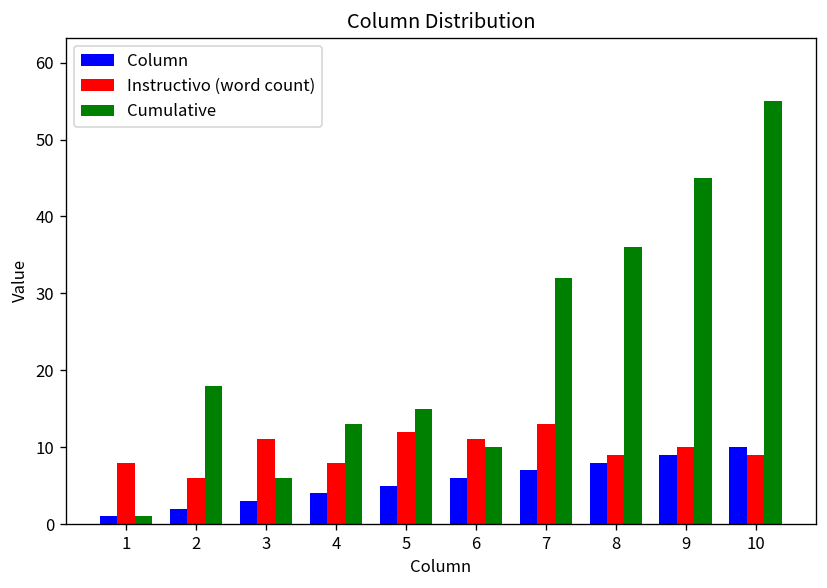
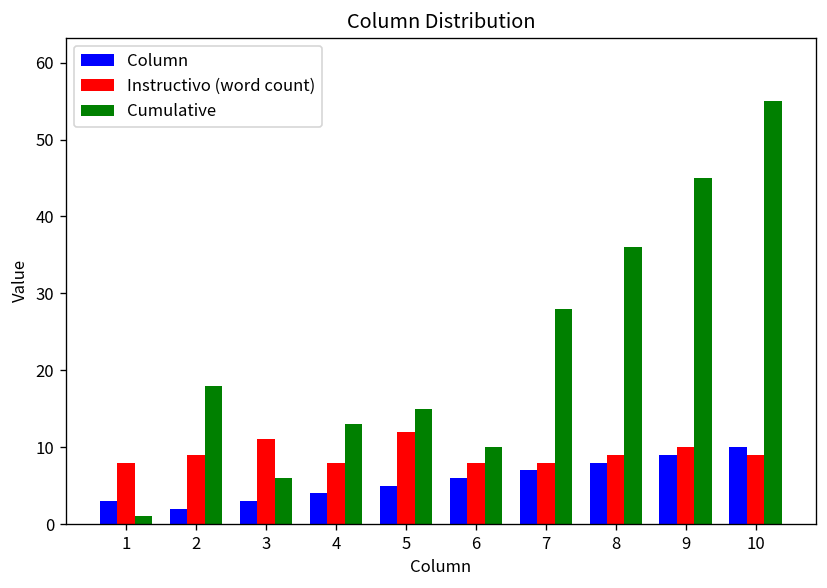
  {
    "Column": {
-     "1": 1,
+     "1": 3,
      "2": 2,
      "3": 3,
      "4": 4,
      "5": 5,
      "6": 6,
      "7": 7,
      "8": 8,
      "9": 9,
      "10": 10
    },
    "Instructivo (word count)": {
      "1": 8,
-     "2": 6,
+     "2": 9,
      "3": 11,
      "4": 8,
      "5": 12,
-     "6": 11,
-     "7": 13,
+     "6": 8,
+     "7": 8,
      "8": 9,
      "9": 10,
      "10": 9
    },
    "Cumulative": {
      "1": 1,
      "2": 18,
      "3": 6,
      "4": 13,
      "5": 15,
      "6": 10,
-     "7": 32,
+     "7": 28,
      "8": 36,
      "9": 45,
      "10": 55
    }
  }
